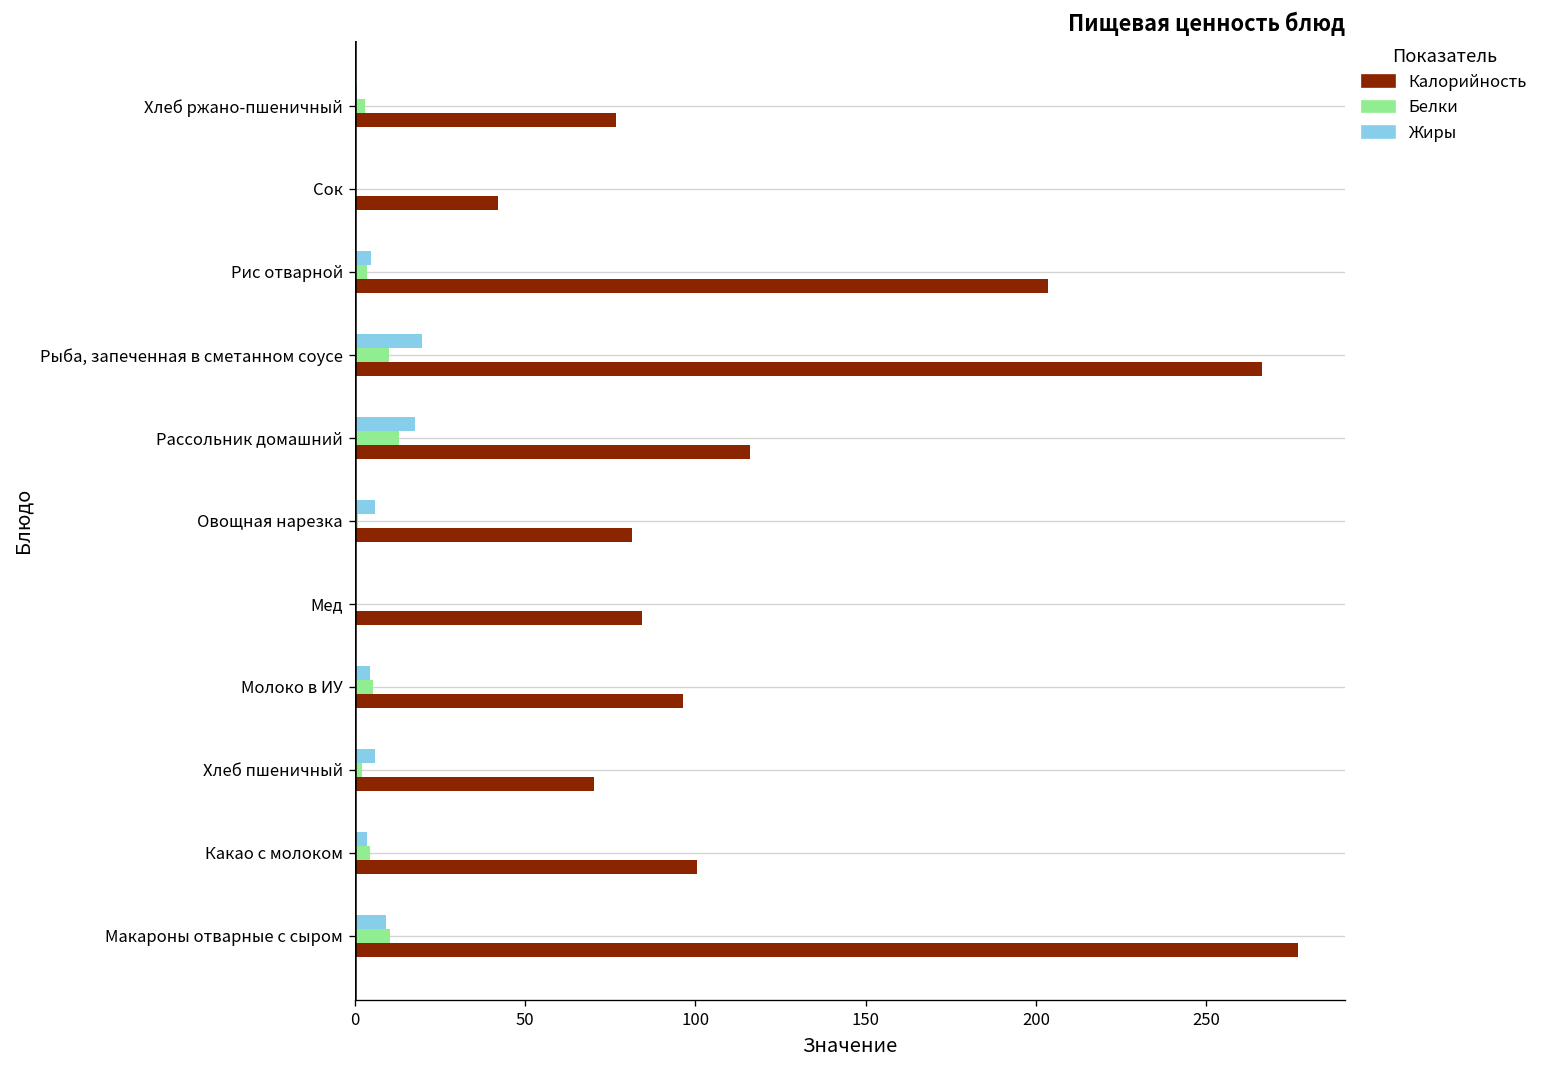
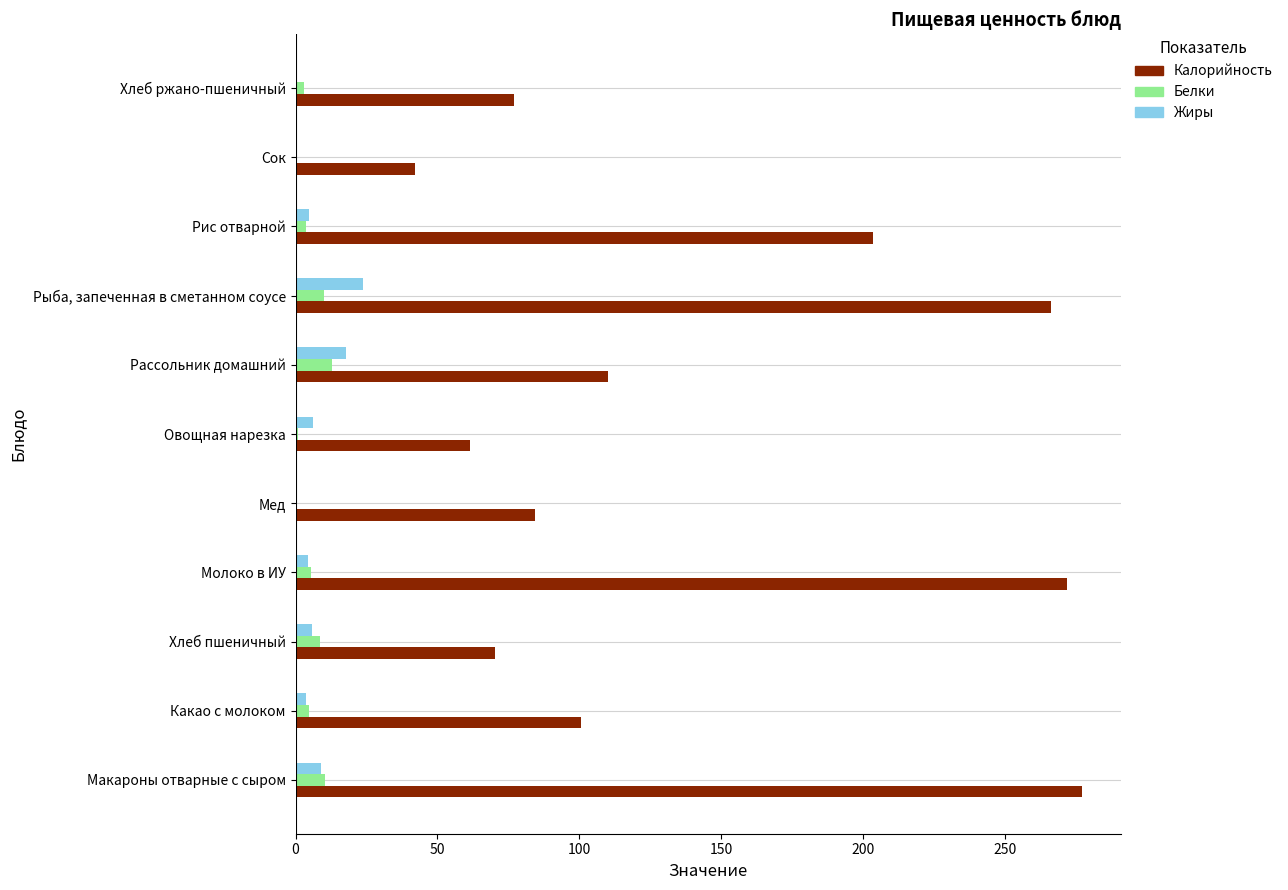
  {
    "Калорийность": {
      "Хлеб ржано-пшеничный": 77,
      "Сок": 42,
      "Рис отварной": 204,
      "Рыба, запеченная в сметанном соусе": 266,
-     "Рассольник домашний": 116,
-     "Овощная нарезка": 82,
+     "Рассольник домашний": 110,
+     "Овощная нарезка": 61,
      "Мед": 84,
-     "Молоко в ИУ": 96,
+     "Молоко в ИУ": 272,
      "Хлеб пшеничный": 70,
      "Какао с молоком": 100,
      "Макароны отварные с сыром": 277
    },
    "Белки": {
      "Хлеб ржано-пшеничный": 3,
      "Рис отварной": 4,
      "Рыба, запеченная в сметанном соусе": 10,
      "Рассольник домашний": 13,
      "Овощная нарезка": 1,
      "Молоко в ИУ": 5,
-     "Хлеб пшеничный": 2,
+     "Хлеб пшеничный": 9,
      "Какао с молоком": 5,
      "Макароны отварные с сыром": 11
    },
    "Жиры": {
      "Рис отварной": 5,
-     "Рыба, запеченная в сметанном соусе": 20,
+     "Рыба, запеченная в сметанном соусе": 24,
      "Рассольник домашний": 18,
      "Овощная нарезка": 6,
      "Мед": 0,
      "Молоко в ИУ": 4,
      "Хлеб пшеничный": 6,
      "Какао с молоком": 4,
      "Макароны отварные с сыром": 9
    }
  }
